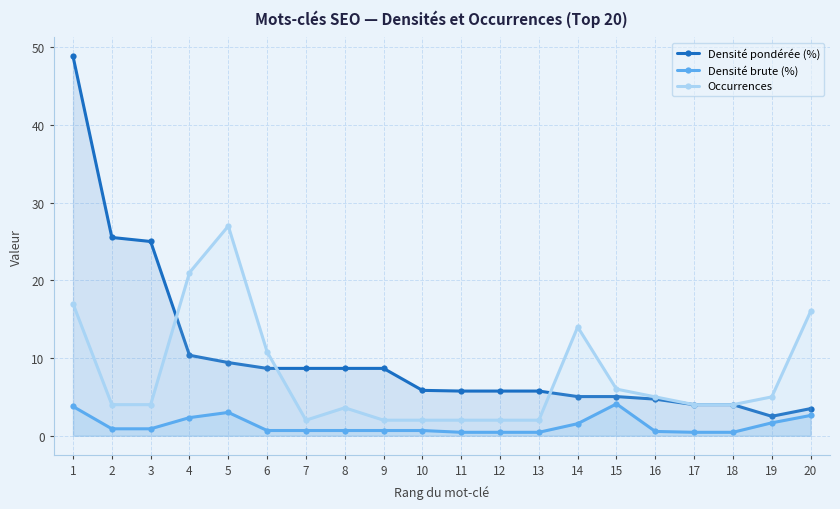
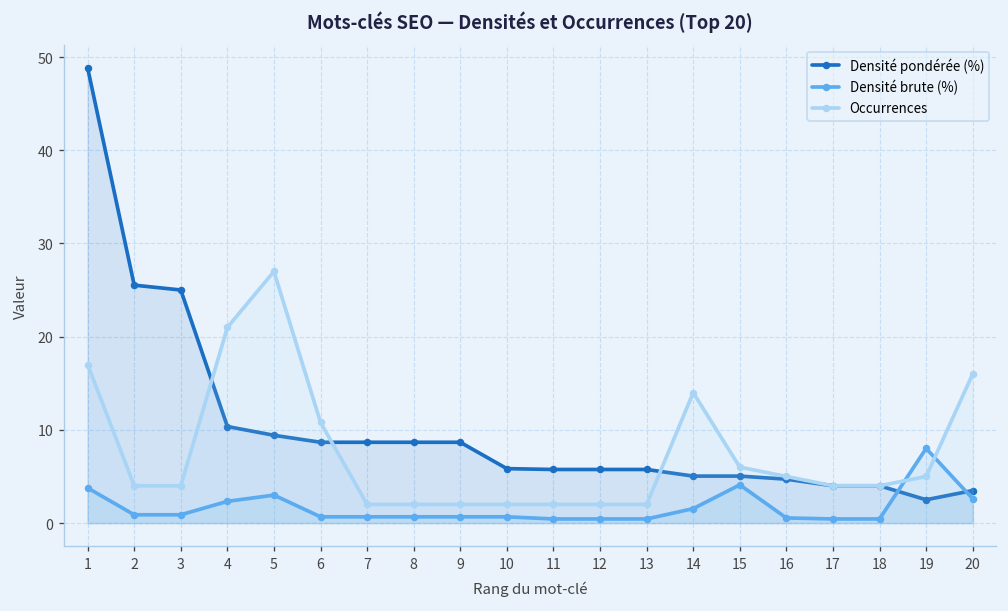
  {
    "Densité pondérée (%)": {
      "1": 49,
      "2": 26,
      "3": 25,
      "4": 10,
      "5": 9,
      "6": 9,
      "7": 9,
      "8": 9,
      "9": 9,
      "10": 6,
      "11": 6,
      "12": 6,
      "13": 6,
      "14": 5,
      "15": 5,
      "19": 3,
      "20": 3
    },
    "Densité brute (%)": {
      "1": 4,
      "2": 1,
      "3": 1,
      "4": 2,
      "5": 3,
      "6": 1,
      "7": 1,
      "8": 1,
      "9": 1,
      "10": 1,
      "11": 0,
      "12": 0,
      "13": 0,
      "14": 2,
      "15": 4,
      "16": 1,
      "17": 0,
      "18": 0,
-     "19": 2,
+     "19": 8,
      "20": 3
    },
    "Occurrences": {
      "1": 17,
      "2": 4,
      "3": 4,
      "4": 21,
      "5": 27,
      "6": 11,
      "7": 2,
-     "8": 4,
+     "8": 2,
      "9": 2,
      "10": 2,
      "11": 2,
      "12": 2,
      "13": 2,
      "14": 14,
      "15": 6,
      "19": 5,
      "20": 16
    }
  }
